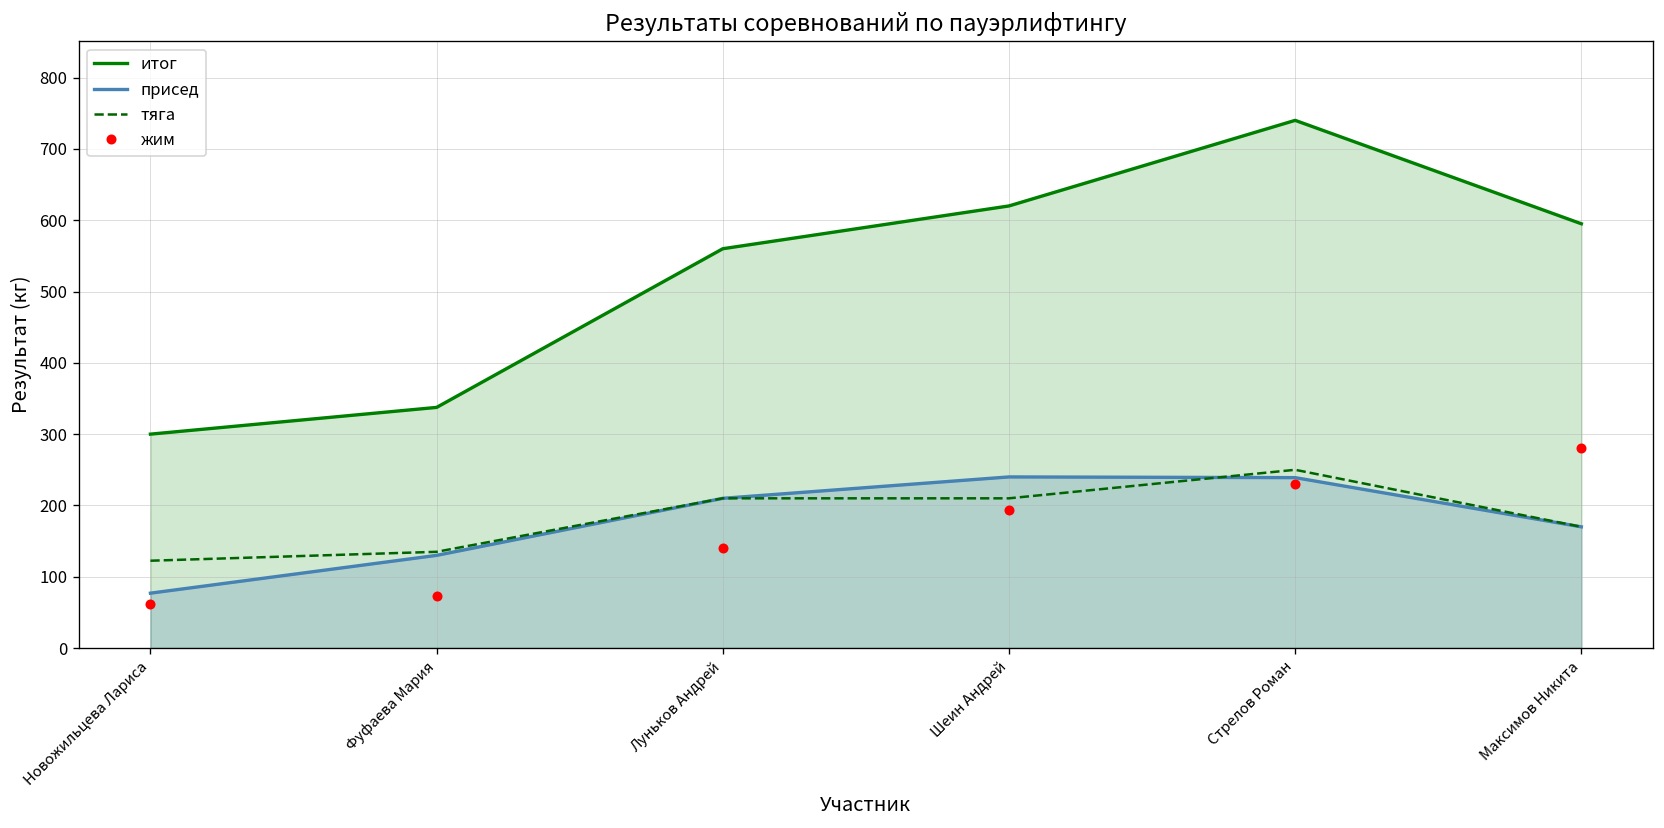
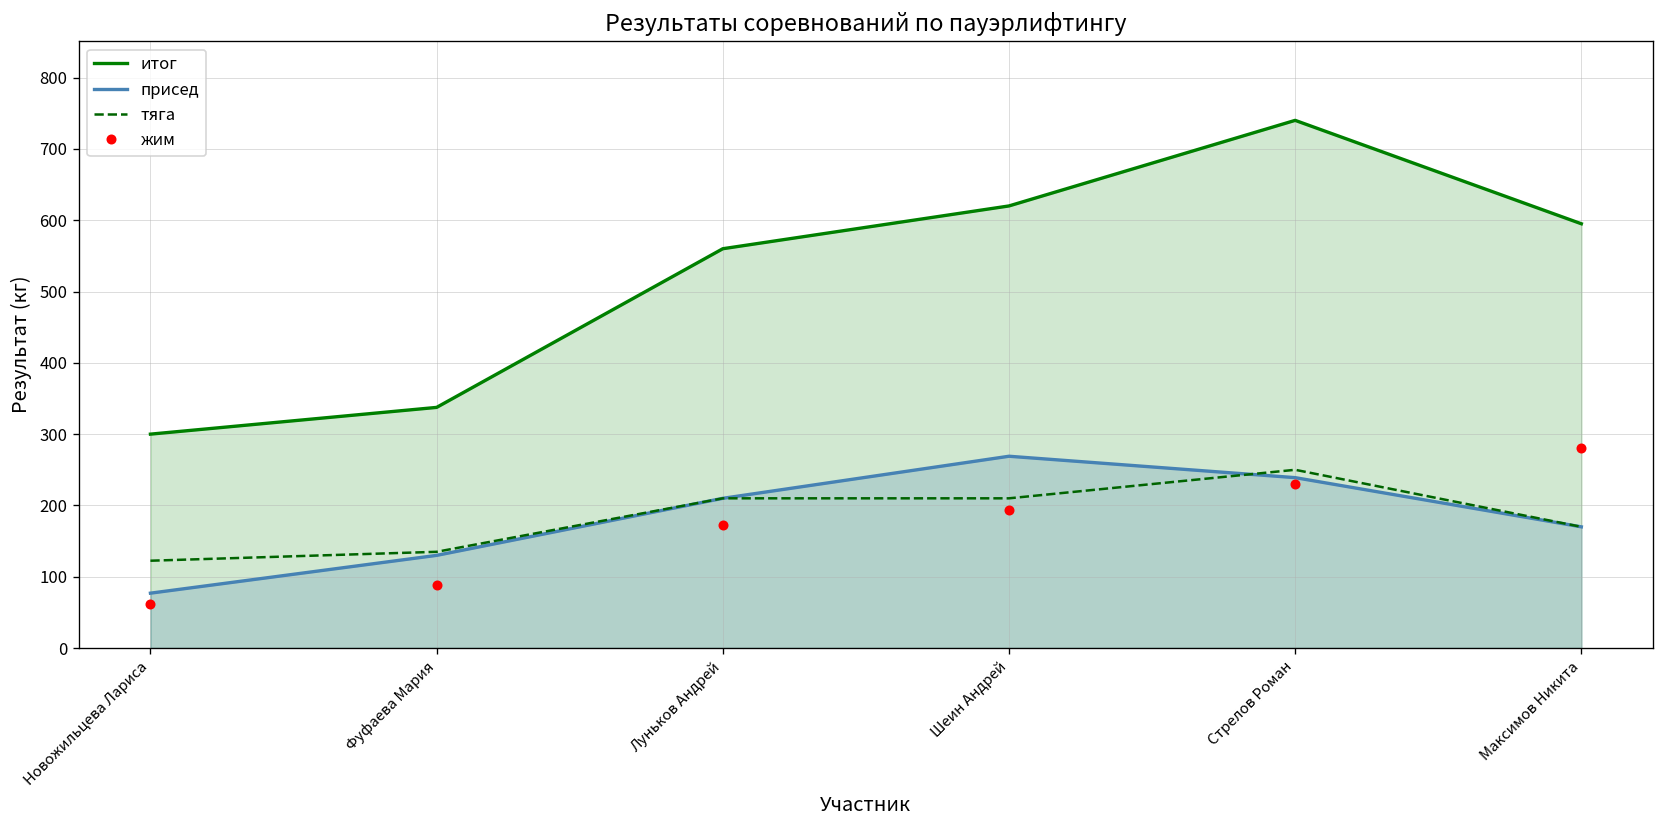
  {
    "присед": {
      "Новожильцева Лариса": 80,
      "Фуфаева Мария": 130,
-     "Шеин Андрей": 240,
+     "Шеин Андрей": 270,
      "Стрелов Роман": 240
    },
    "жим": {
      "Новожильцева Лариса": 60,
-     "Фуфаева Мария": 70,
-     "Луньков Андрей": 140,
+     "Фуфаева Мария": 90,
+     "Луньков Андрей": 170,
      "Шеин Андрей": 190,
      "Стрелов Роман": 230,
      "Максимов Никита": 280
    }
  }
